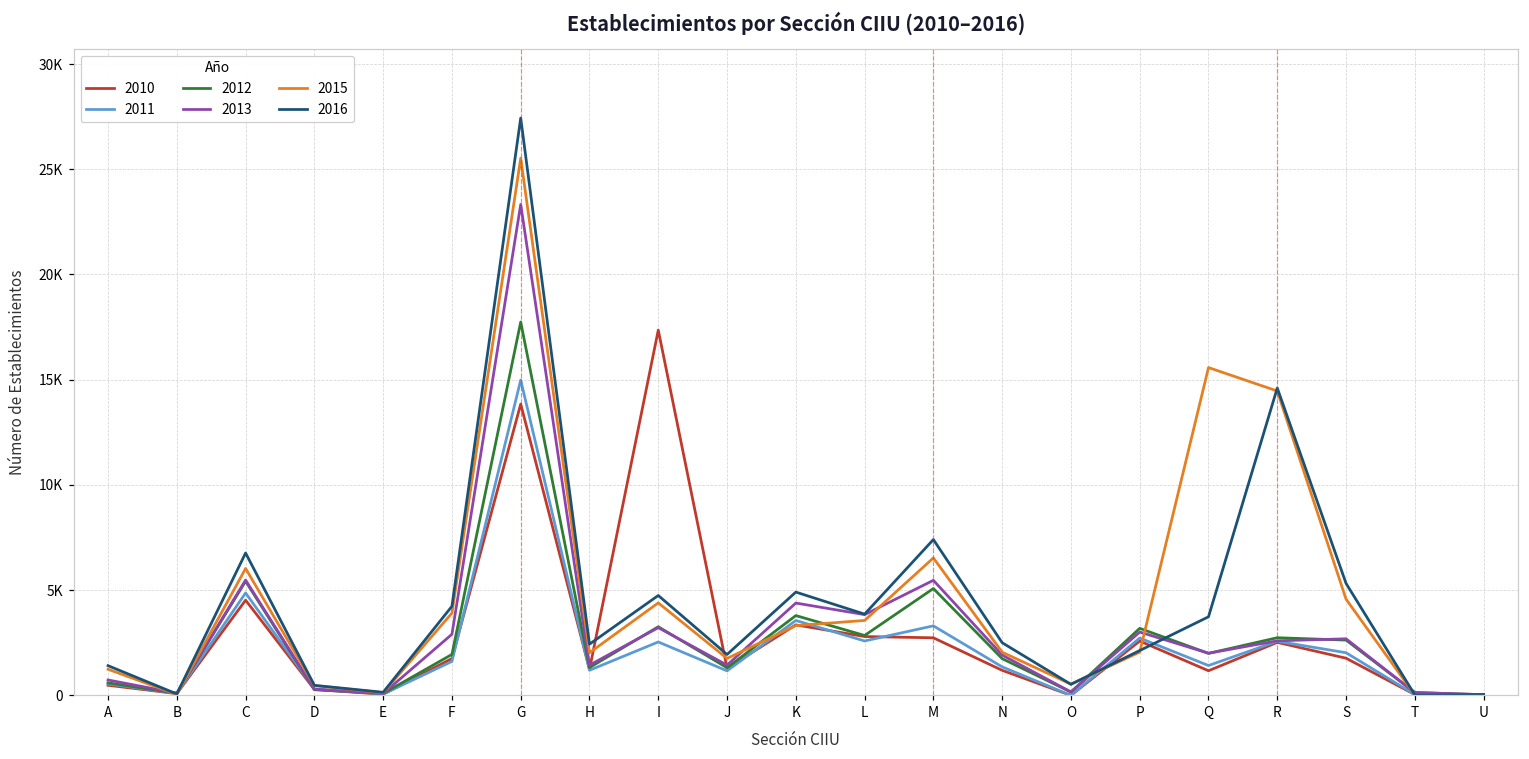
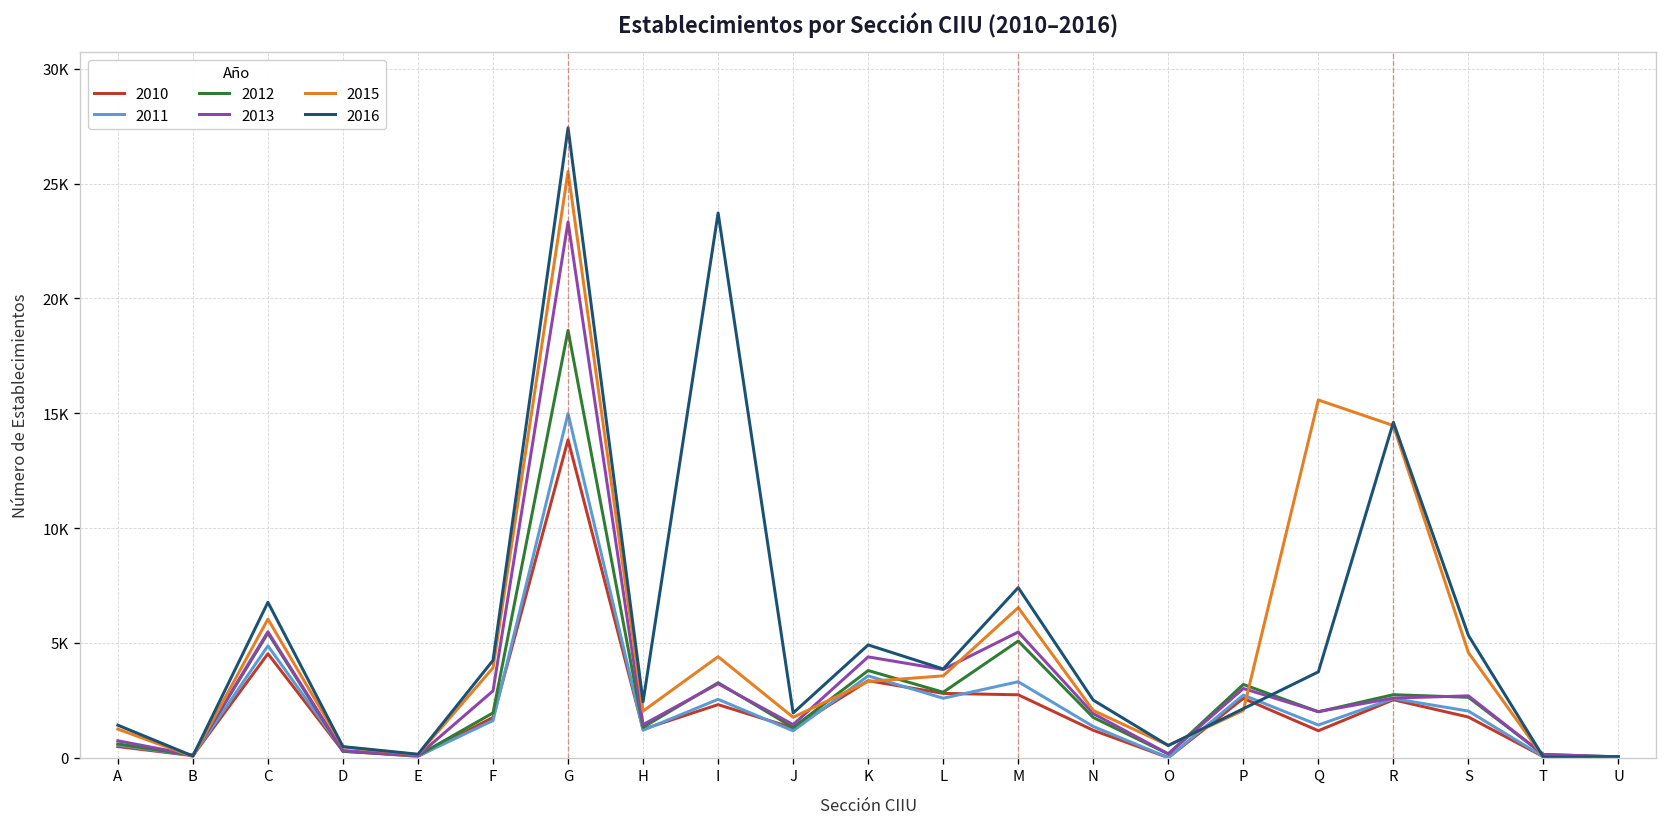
  {
    "2010": {
      "C": 4500,
      "F": 1800,
      "G": 13800,
-     "I": 17400,
+     "I": 2300,
      "M": 2700,
      "N": 1200,
      "P": 2600,
      "Q": 1200,
      "S": 1800
    },
    "2011": {
      "C": 4900,
      "F": 1600,
      "G": 15000,
      "I": 2500,
      "K": 3600,
      "L": 2600,
      "M": 3300,
      "N": 1400,
      "P": 2700,
      "Q": 1400,
      "S": 2000
    },
    "2012": {
      "F": 1900,
-     "G": 17700,
+     "G": 18600,
      "K": 3800,
      "M": 5100,
      "N": 1700,
      "P": 3200,
      "R": 2700
    },
    "2013": {
      "A": 700,
      "F": 2900,
      "G": 23300,
      "K": 4400,
      "M": 5500,
      "N": 1900,
      "P": 3000
    },
    "2015": {
      "A": 1200,
      "C": 6000,
      "F": 3900,
      "G": 25500,
      "H": 2000,
      "I": 4400,
      "J": 1800,
      "L": 3600,
      "M": 6500,
      "N": 2100,
      "Q": 15600,
      "R": 14500,
      "S": 4600
    },
    "2016": {
      "A": 1400,
      "C": 6800,
      "F": 4200,
      "G": 27400,
      "H": 2400,
-     "I": 4700,
+     "I": 23700,
      "J": 1900,
      "K": 4900,
      "M": 7400,
      "N": 2500,
      "Q": 3700,
      "R": 14600,
      "S": 5300
    }
  }
